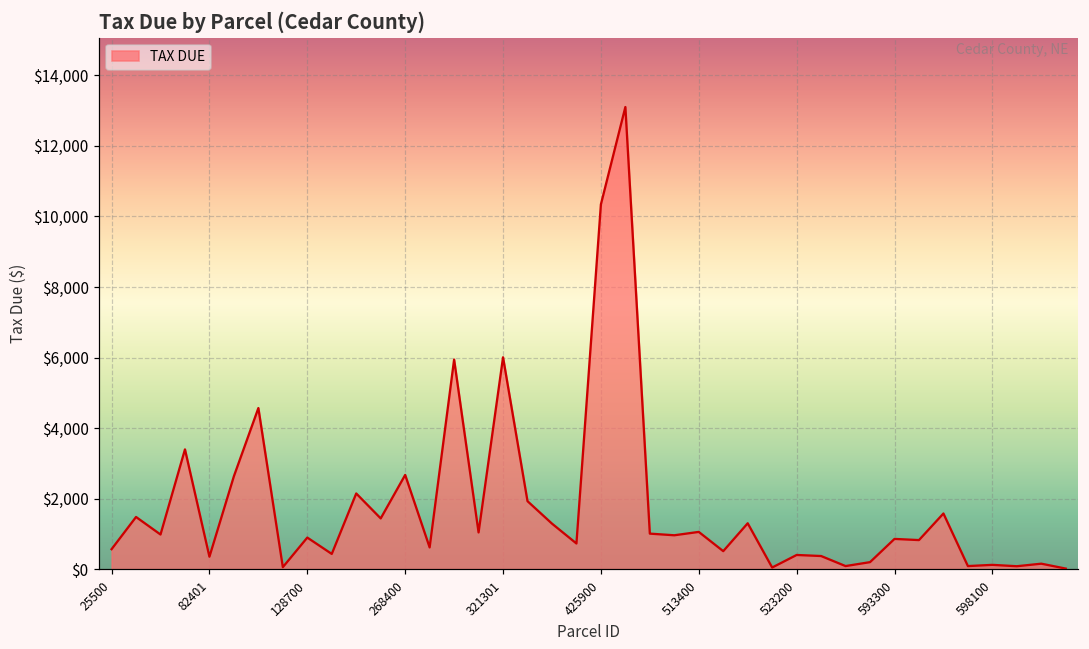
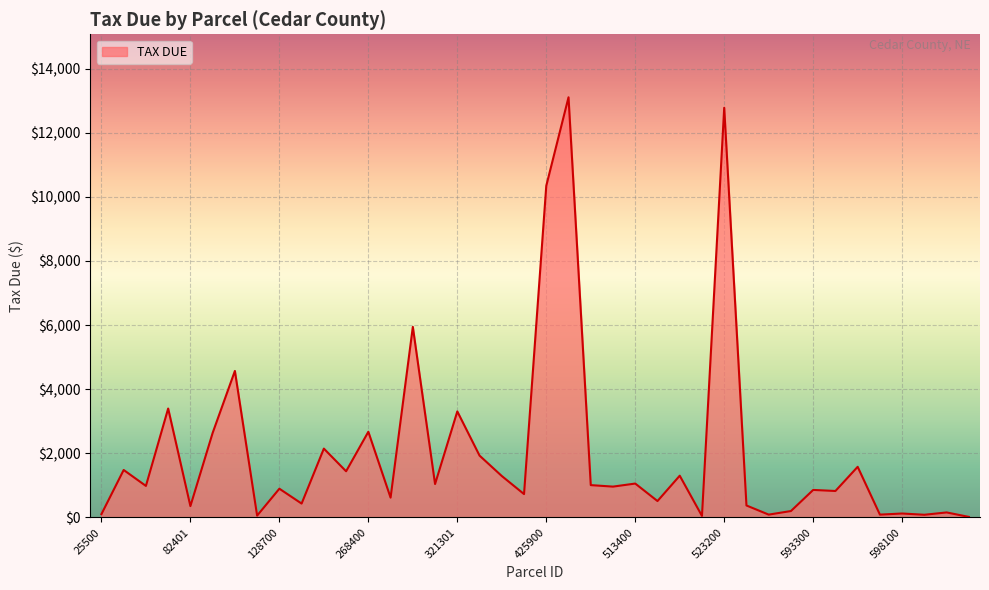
  {
-   "25500": "$600",
+   "25500": "$100",
    "82401": "$400",
    "128700": "$900",
    "268400": "$2,700",
-   "321301": "$6,000",
+   "321301": "$3,300",
    "425900": "$10,300",
    "513400": "$1,100",
-   "523200": "$400",
+   "523200": "$12,800",
    "593300": "$900",
    "598100": "$100"
  }
